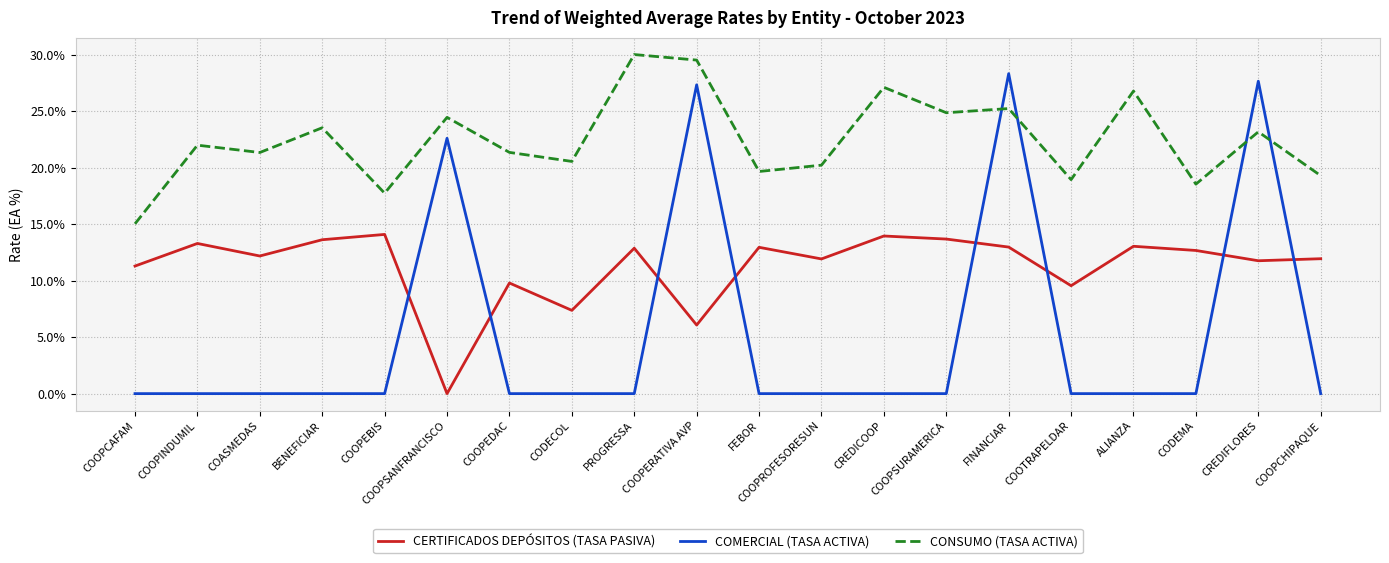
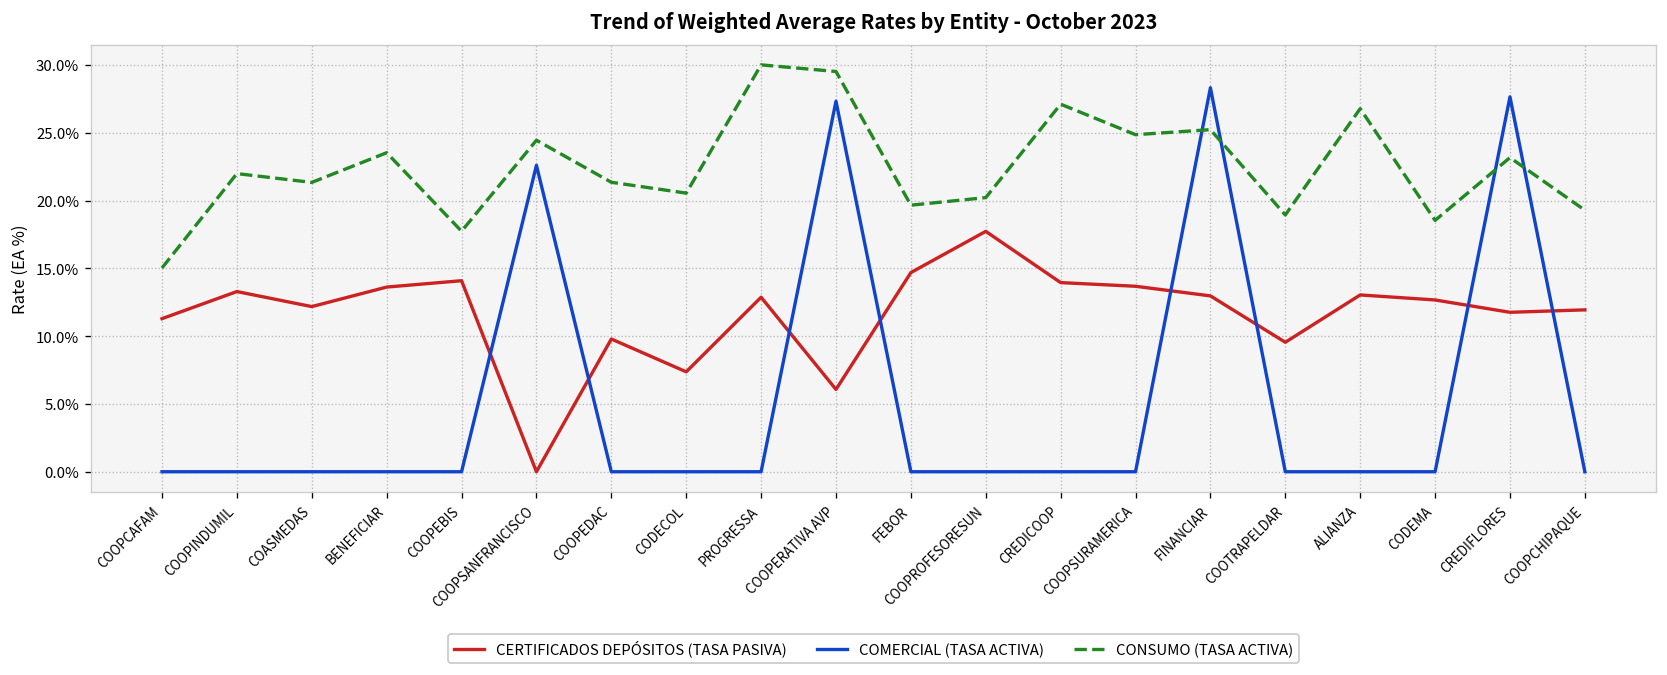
  {
    "CERTIFICADOS DEPÓSITOS (TASA PASIVA)": {
      "COOPCAFAM": "11.3%",
      "COOPINDUMIL": "13.3%",
      "COASMEDAS": "12.2%",
      "BENEFICIAR": "13.6%",
      "COOPEBIS": "14.1%",
      "COOPSANFRANCISCO": "0.0%",
      "COOPEDAC": "9.8%",
      "CODECOL": "7.4%",
      "PROGRESSA": "12.9%",
      "COOPERATIVA AVP": "6.1%",
-     "FEBOR": "13.0%",
-     "COOPROFESORESUN": "11.9%",
+     "FEBOR": "14.7%",
+     "COOPROFESORESUN": "17.7%",
      "CREDICOOP": "14.0%",
      "COOPSURAMERICA": "13.7%",
      "FINANCIAR": "13.0%",
      "COOTRAPELDAR": "9.6%",
      "ALIANZA": "13.0%",
      "CODEMA": "12.7%",
      "CREDIFLORES": "11.8%",
      "COOPCHIPAQUE": "11.9%"
    },
    "COMERCIAL (TASA ACTIVA)": {
      "COOPCAFAM": "0.0%",
      "COOPINDUMIL": "0.0%",
      "COASMEDAS": "0.0%",
      "BENEFICIAR": "0.0%",
      "COOPEBIS": "0.0%",
      "COOPSANFRANCISCO": "22.6%",
      "COOPEDAC": "0.0%",
      "CODECOL": "0.0%",
      "PROGRESSA": "0.0%",
      "COOPERATIVA AVP": "27.3%",
      "FEBOR": "0.0%",
      "COOPROFESORESUN": "0.0%",
      "CREDICOOP": "0.0%",
      "COOPSURAMERICA": "0.0%",
      "FINANCIAR": "28.3%",
      "COOTRAPELDAR": "0.0%",
      "ALIANZA": "0.0%",
      "CODEMA": "0.0%",
      "CREDIFLORES": "27.7%",
      "COOPCHIPAQUE": "0.0%"
    },
    "CONSUMO (TASA ACTIVA)": {
      "COOPCAFAM": "15.0%",
      "COOPINDUMIL": "22.0%",
      "COASMEDAS": "21.3%",
      "BENEFICIAR": "23.5%",
      "COOPEBIS": "17.7%",
      "COOPSANFRANCISCO": "24.5%",
      "COOPEDAC": "21.4%",
      "CODECOL": "20.6%",
      "PROGRESSA": "30.0%",
      "COOPERATIVA AVP": "29.5%",
      "FEBOR": "19.7%",
      "COOPROFESORESUN": "20.2%",
      "CREDICOOP": "27.1%",
      "COOPSURAMERICA": "24.9%",
      "FINANCIAR": "25.2%",
      "COOTRAPELDAR": "18.9%",
      "ALIANZA": "26.8%",
      "CODEMA": "18.5%",
      "CREDIFLORES": "23.2%",
      "COOPCHIPAQUE": "19.3%"
    }
  }
